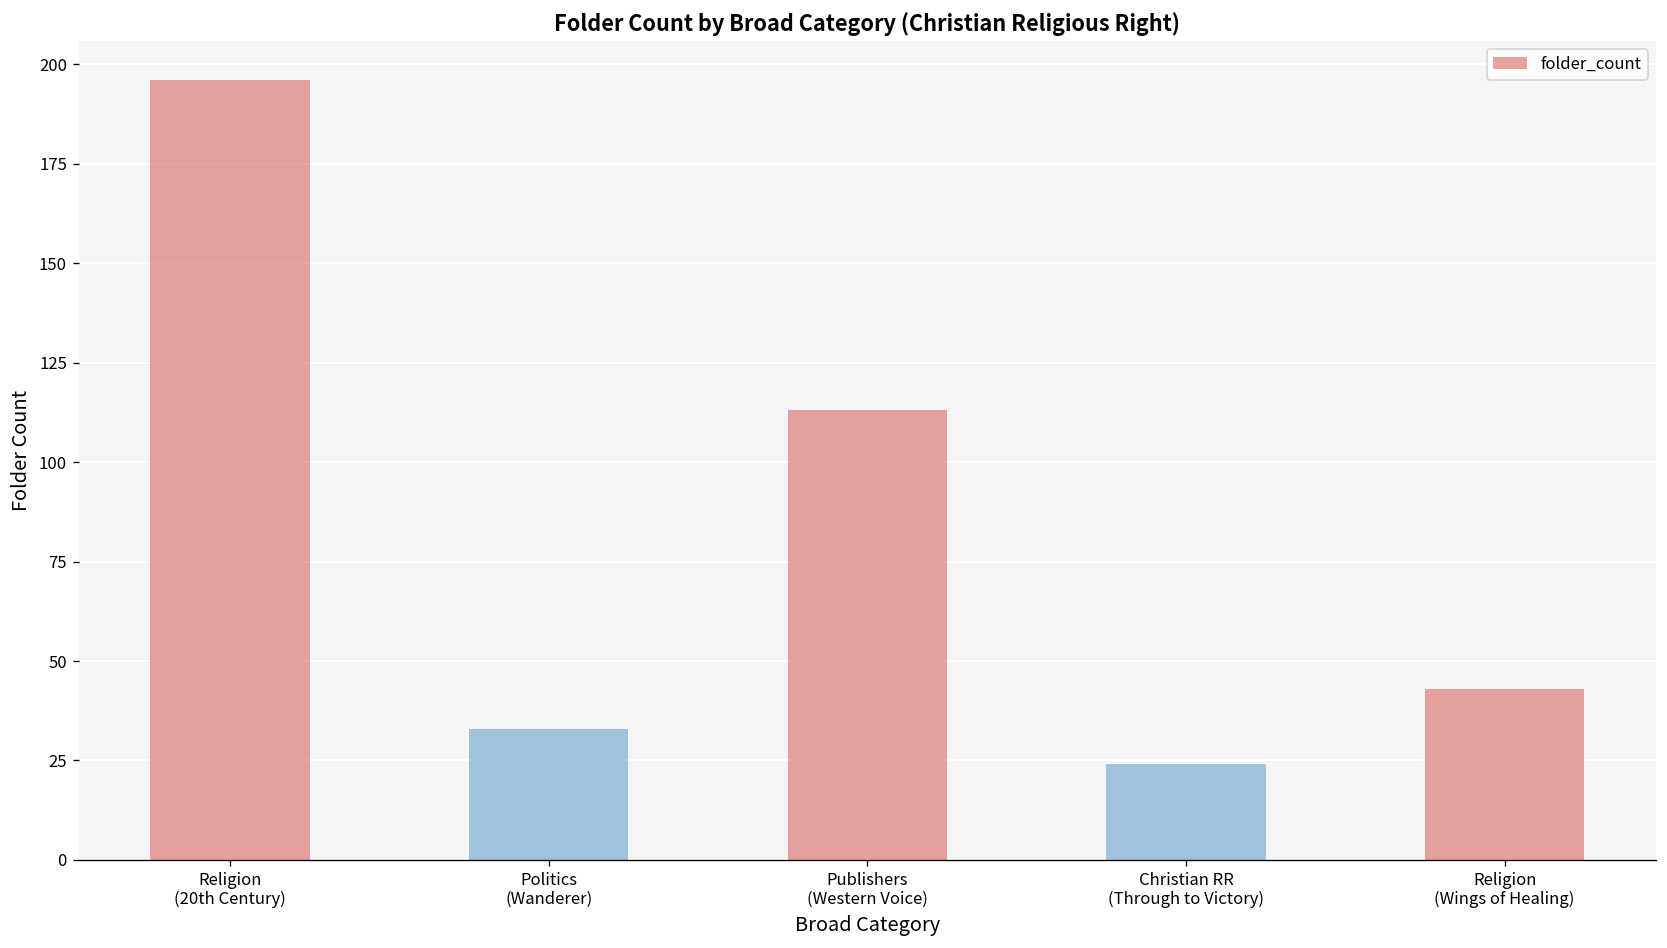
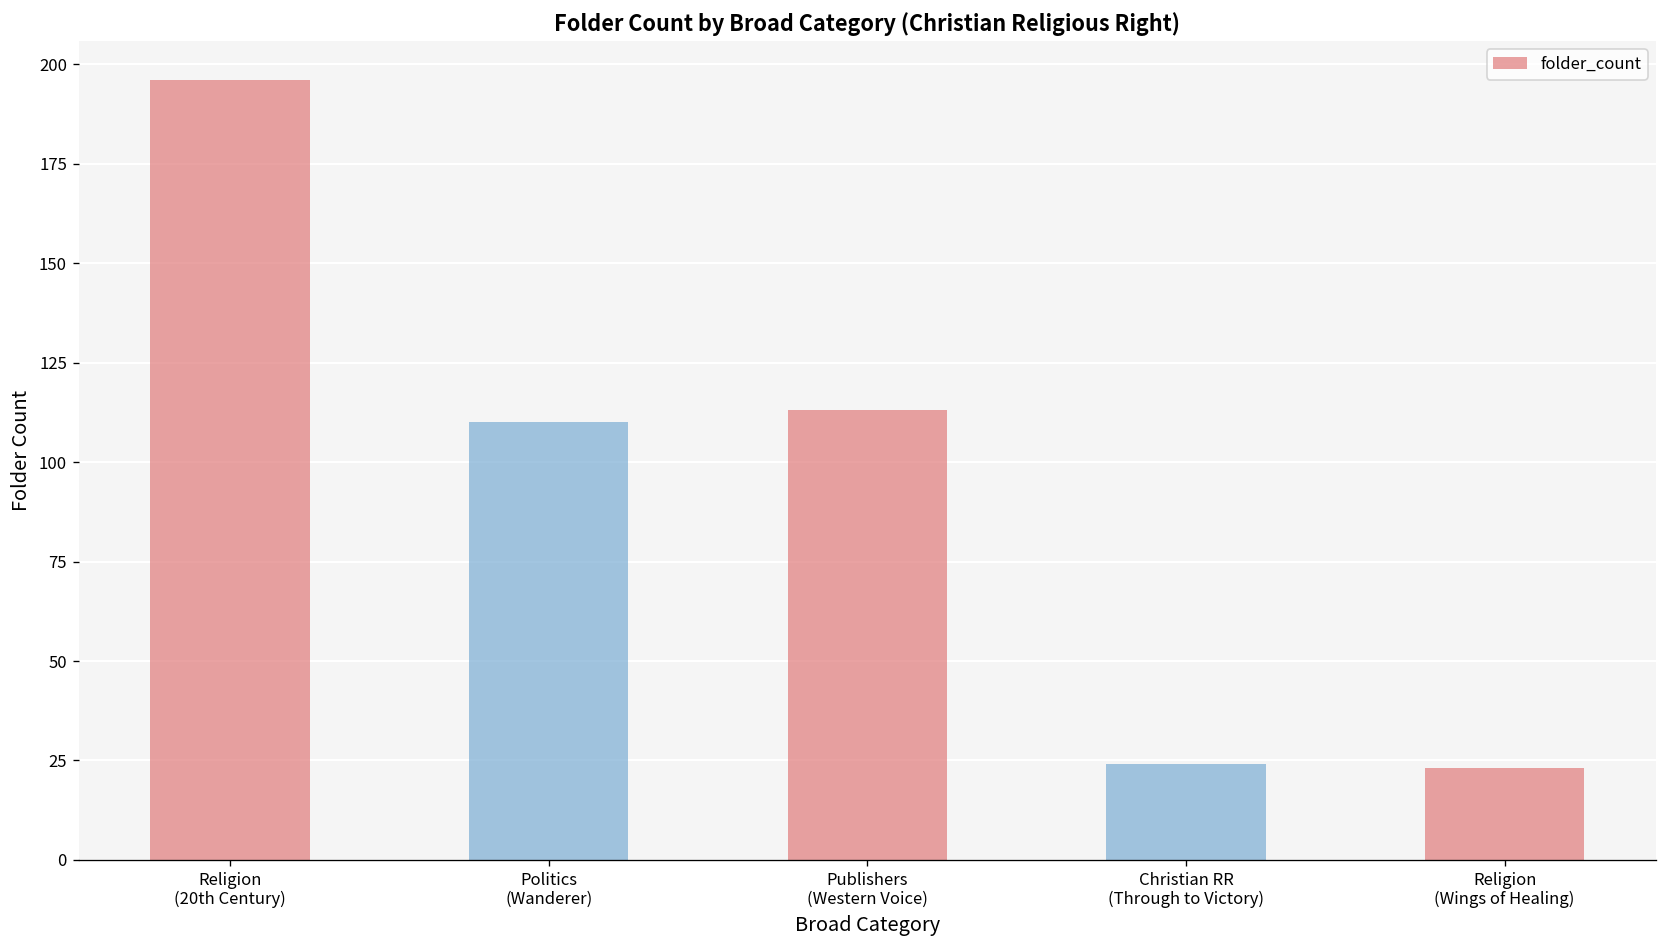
  {
    "Religion (20th Century)": 196,
-   "Politics (Wanderer)": 33,
+   "Politics (Wanderer)": 110,
    "Publishers (Western Voice)": 113,
    "Christian RR (Through to Victory)": 24,
-   "Religion (Wings of Healing)": 43
+   "Religion (Wings of Healing)": 23
  }
